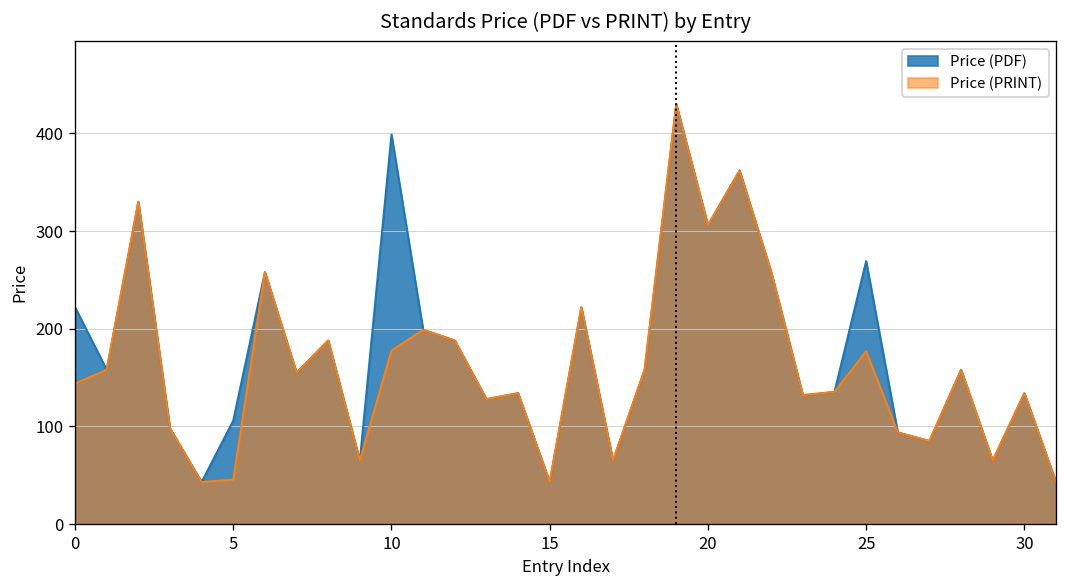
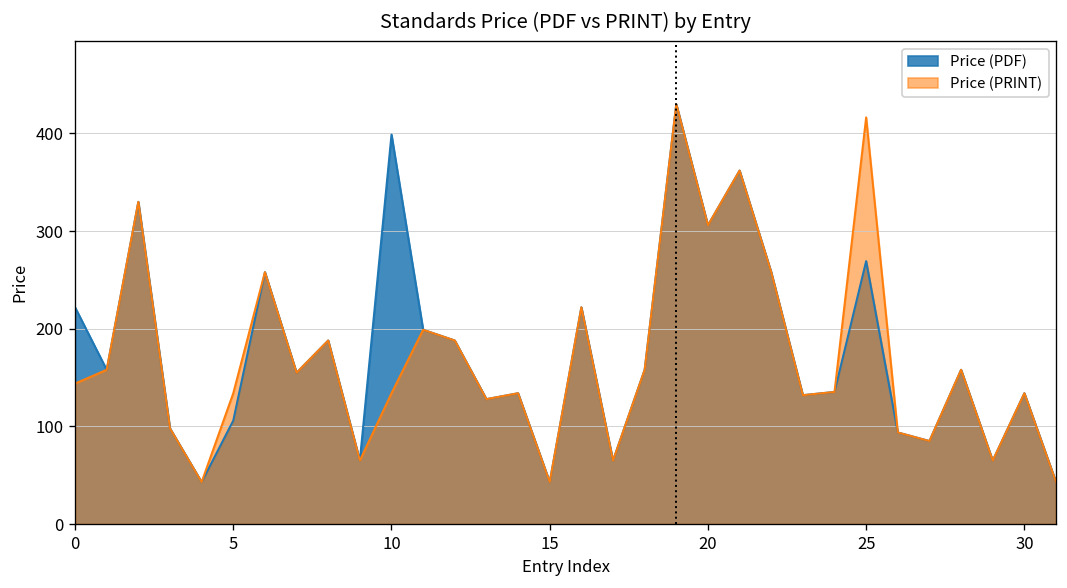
  {
    "Price (PDF)": {
      "0": 220,
      "5": 110,
      "10": 400,
      "25": 270
    },
    "Price (PRINT)": {
      "0": 140,
-     "5": 50,
-     "10": 180,
-     "25": 180
+     "5": 130,
+     "10": 130,
+     "25": 420
    }
  }
